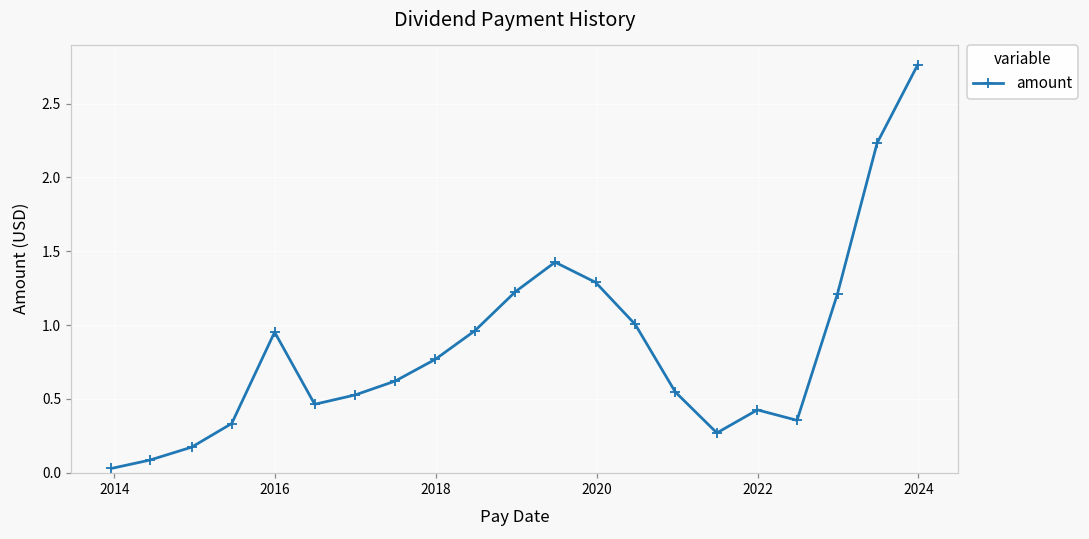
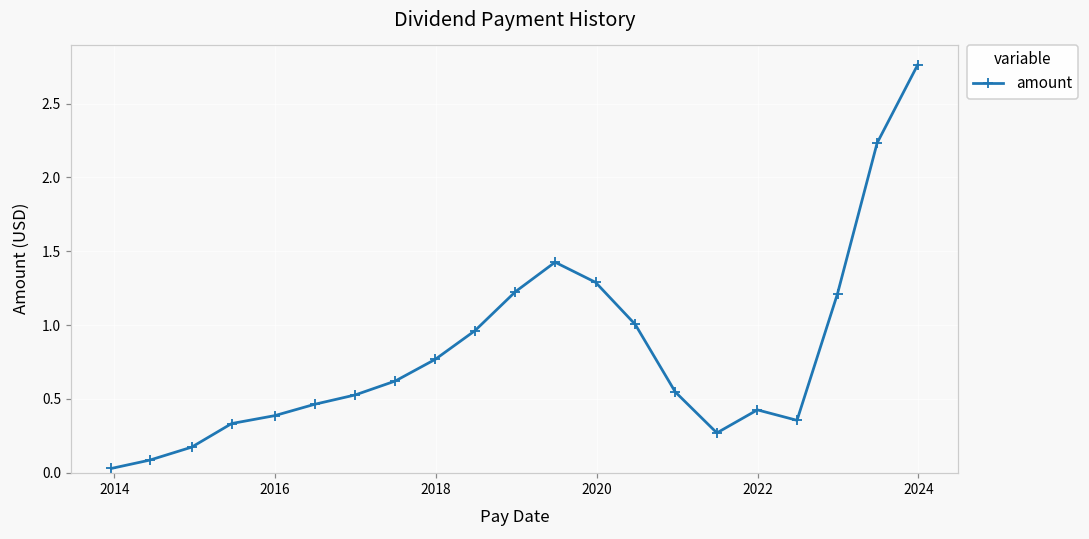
  {
-   "2016": 0.95,
+   "2016": 0.39,
    "2018": 0.77,
    "2022": 0.43,
    "2024": 2.76
  }
